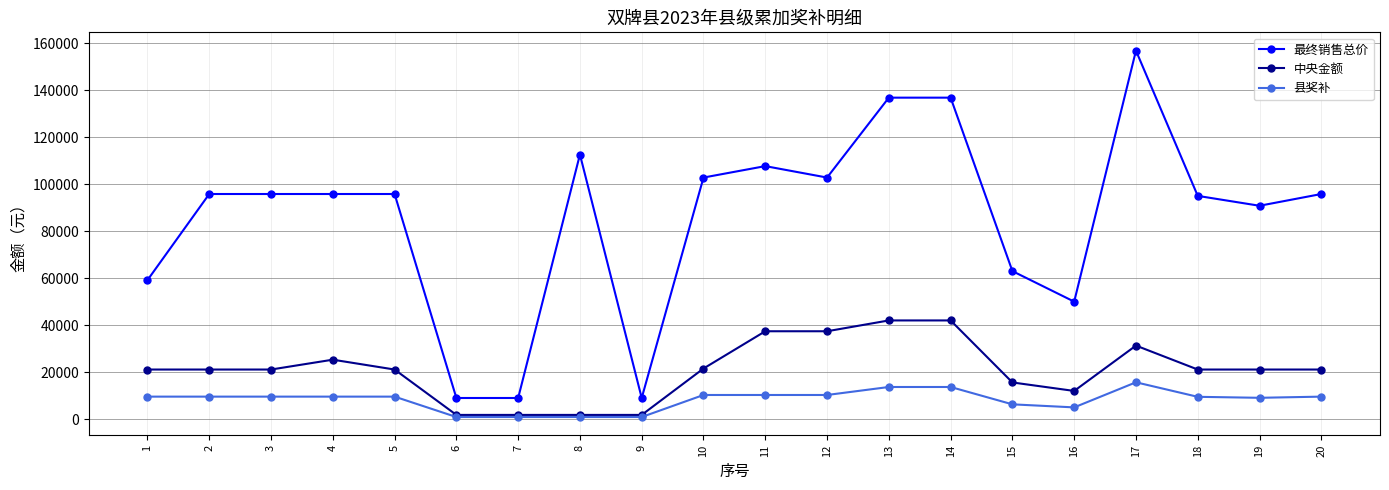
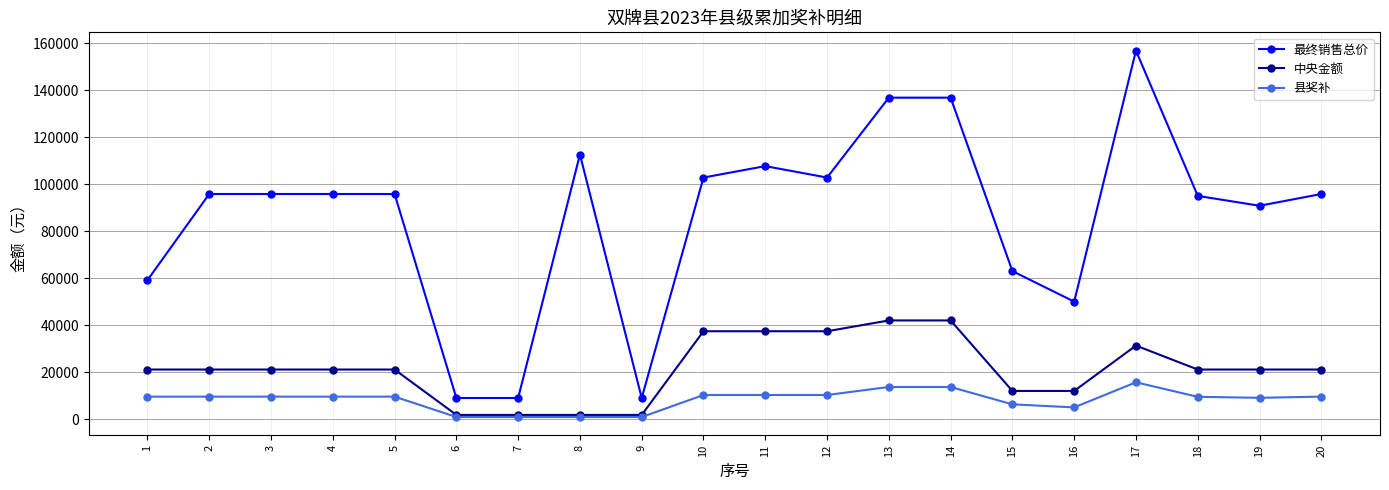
  {
    "最终销售总价": {
      "1": 59000,
      "2": 96000,
      "3": 96000,
      "4": 96000,
      "5": 96000,
      "6": 9000,
      "7": 9000,
      "8": 113000,
      "9": 9000,
      "10": 103000,
      "11": 108000,
      "12": 103000,
      "13": 137000,
      "14": 137000,
      "15": 63000,
      "16": 50000,
      "17": 157000,
      "18": 95000,
      "19": 91000,
      "20": 96000
    },
    "中央金额": {
      "1": 21000,
      "2": 21000,
      "3": 21000,
-     "4": 25000,
+     "4": 21000,
      "5": 21000,
-     "10": 22000,
+     "10": 37000,
      "11": 37000,
      "12": 37000,
      "13": 42000,
      "14": 42000,
-     "15": 16000,
+     "15": 12000,
      "16": 12000,
      "17": 31000,
      "18": 21000,
      "19": 21000,
      "20": 21000
    },
    "县奖补": {
      "1": 10000,
      "2": 10000,
      "3": 10000,
      "4": 10000,
      "5": 10000,
      "10": 10000,
      "11": 10000,
      "12": 10000,
      "13": 14000,
      "14": 14000,
      "15": 6000,
      "16": 5000,
      "17": 16000,
      "18": 10000,
      "19": 9000,
      "20": 10000
    }
  }
